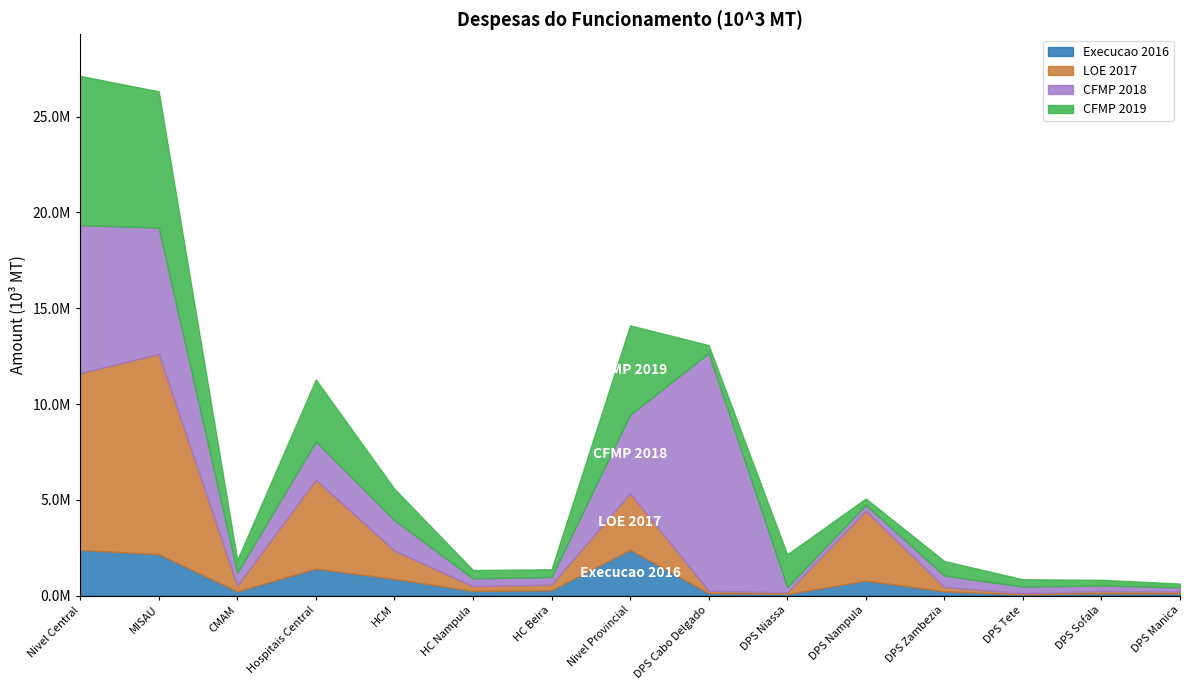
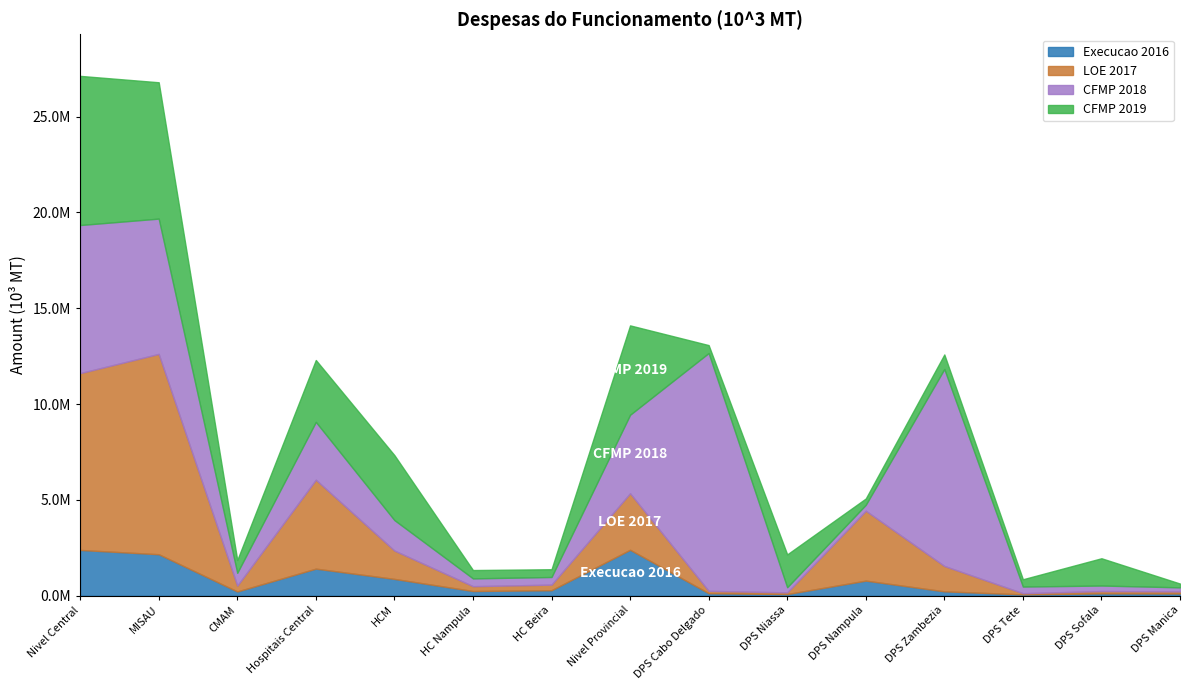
  {
    "Execucao 2016": {
      "Nivel Central": 2400000,
      "MISAU": 2200000,
      "CMAM": 200000,
      "Hospitais Central": 1400000,
      "HCM": 900000,
      "HC Nampula": 200000,
      "HC Beira": 300000,
      "DPS Nampula": 800000,
      "DPS Zambezia": 200000
    },
    "LOE 2017": {
      "Nivel Central": 9200000,
      "MISAU": 10500000,
      "CMAM": 300000,
      "Hospitais Central": 4600000,
      "HCM": 1500000,
      "HC Nampula": 300000,
      "HC Beira": 300000,
      "DPS Nampula": 3600000,
-     "DPS Zambezia": 200000
+     "DPS Zambezia": 1300000
    },
    "CFMP 2018": {
      "Nivel Central": 7700000,
-     "MISAU": 6600000,
+     "MISAU": 7100000,
      "CMAM": 700000,
-     "Hospitais Central": 2000000,
+     "Hospitais Central": 3000000,
      "HCM": 1600000,
      "HC Nampula": 400000,
      "HC Beira": 400000,
      "Nivel Provincial": 4100000,
      "DPS Cabo Delgado": 12400000,
      "DPS Niassa": 300000,
      "DPS Nampula": 300000,
-     "DPS Zambezia": 600000,
+     "DPS Zambezia": 10300000,
      "DPS Tete": 300000,
      "DPS Sofala": 300000,
      "DPS Manica": 200000
    },
    "CFMP 2019": {
      "Nivel Central": 7800000,
      "MISAU": 7100000,
      "CMAM": 700000,
      "Hospitais Central": 3200000,
-     "HCM": 1600000,
+     "HCM": 3400000,
      "HC Nampula": 400000,
      "HC Beira": 400000,
      "Nivel Provincial": 4700000,
      "DPS Cabo Delgado": 400000,
      "DPS Niassa": 1700000,
      "DPS Nampula": 300000,
      "DPS Zambezia": 800000,
      "DPS Tete": 400000,
-     "DPS Sofala": 300000,
+     "DPS Sofala": 1400000,
      "DPS Manica": 200000
    }
  }
